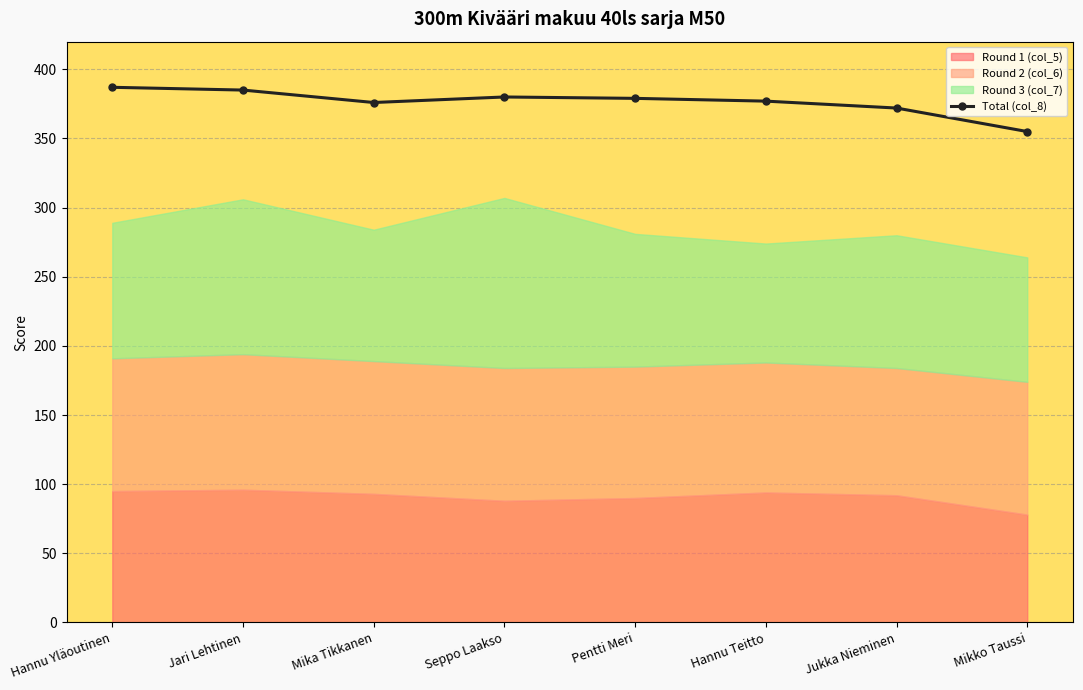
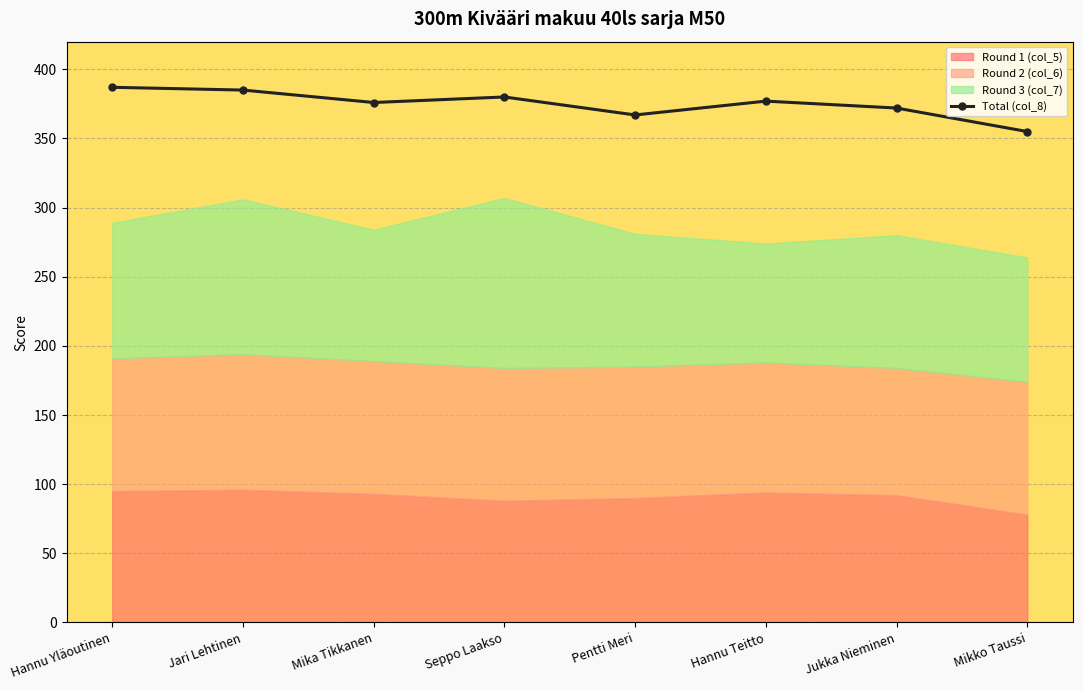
  {
    "Total (col_8)": {
      "Hannu Yläoutinen": 387,
      "Jari Lehtinen": 385,
      "Mika Tikkanen": 376,
      "Seppo Laakso": 380,
-     "Pentti Meri": 379,
+     "Pentti Meri": 367,
      "Hannu Teitto": 377,
      "Jukka Nieminen": 372,
      "Mikko Taussi": 355
    },
    "Round 3 (col_7)": {
      "Hannu Yläoutinen": 98,
      "Jari Lehtinen": 112,
      "Mika Tikkanen": 95,
      "Seppo Laakso": 123,
      "Pentti Meri": 96,
      "Hannu Teitto": 86,
      "Jukka Nieminen": 96,
      "Mikko Taussi": 90
    }
  }
